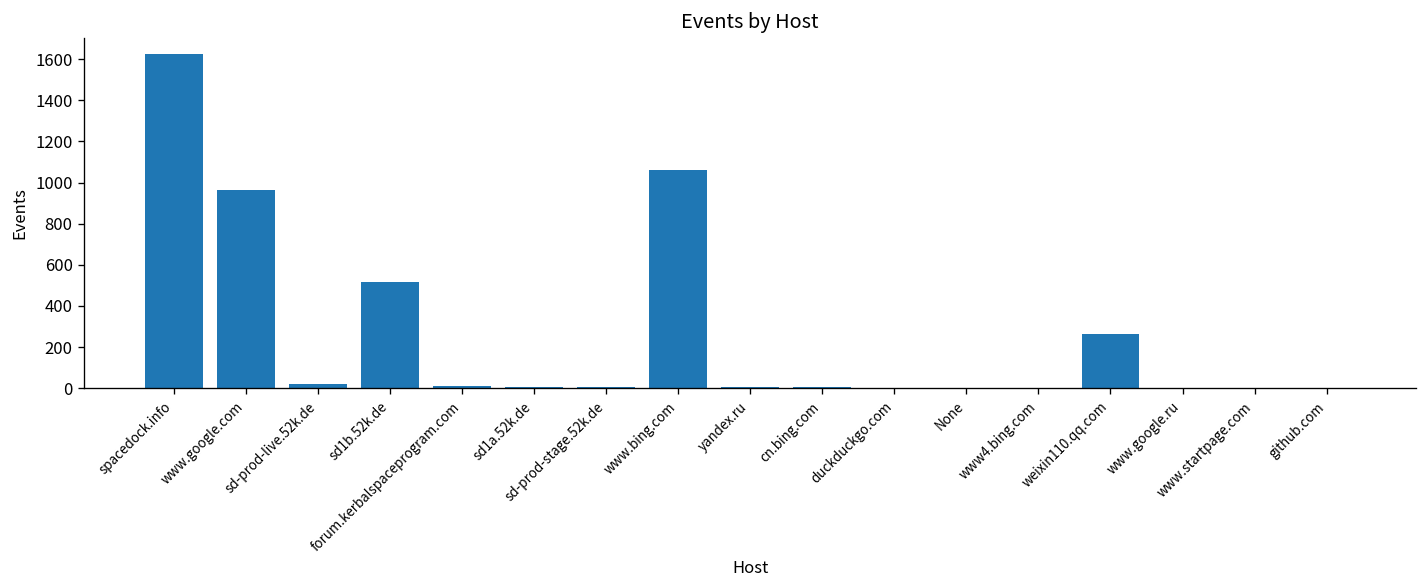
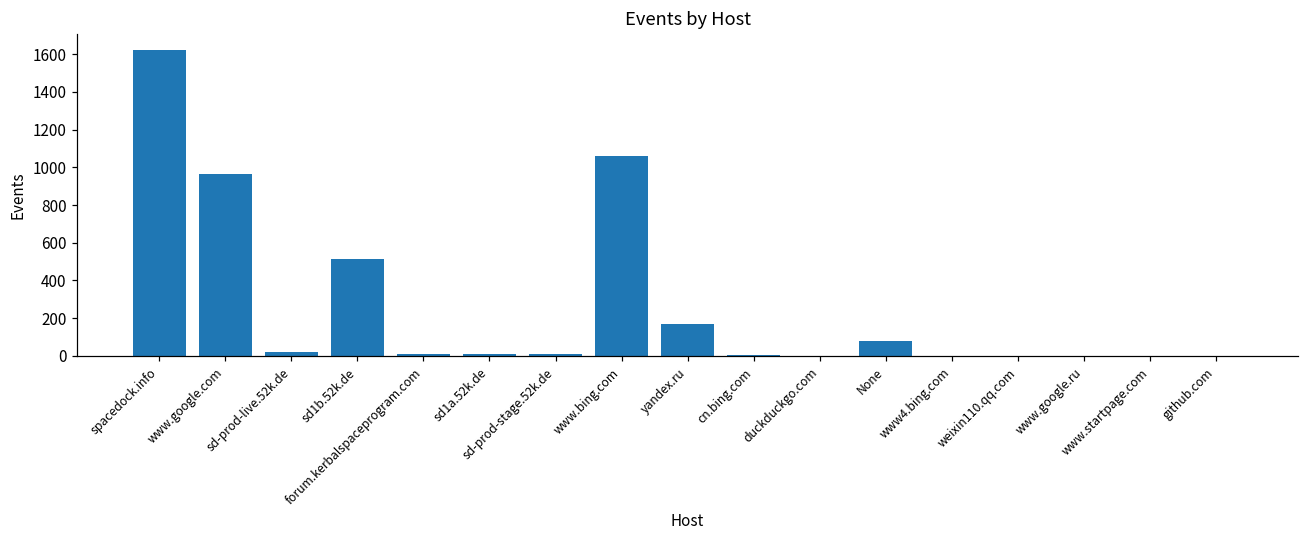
  {
    "spacedock.info": 1620,
    "www.google.com": 960,
    "sd-prod-live.52k.de": 20,
    "sd1b.52k.de": 520,
    "www.bing.com": 1060,
-   "yandex.ru": 10,
-   "None": 0,
-   "weixin110.qq.com": 270
+   "yandex.ru": 170,
+   "None": 80,
+   "weixin110.qq.com": 0
  }
